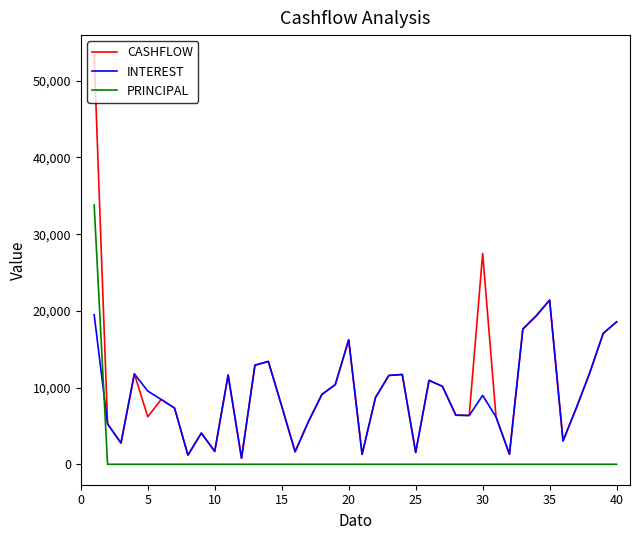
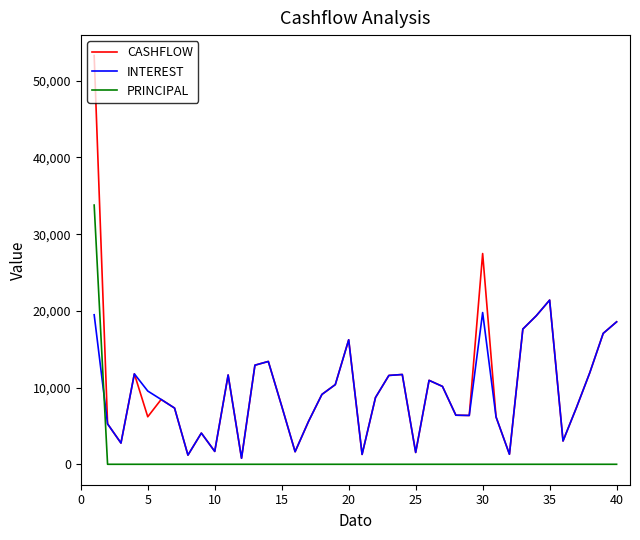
  {
    "CASHFLOW": {
      "5": "6,000",
      "30": "27,000"
    },
    "INTEREST": {
      "5": "10,000",
-     "30": "9,000"
+     "30": "20,000"
    },
    "PRINCIPAL": {
      "5": "0",
      "10": "0",
      "15": "0",
      "20": "0",
      "25": "0",
      "30": "0",
      "35": "0",
      "40": "0"
    }
  }
